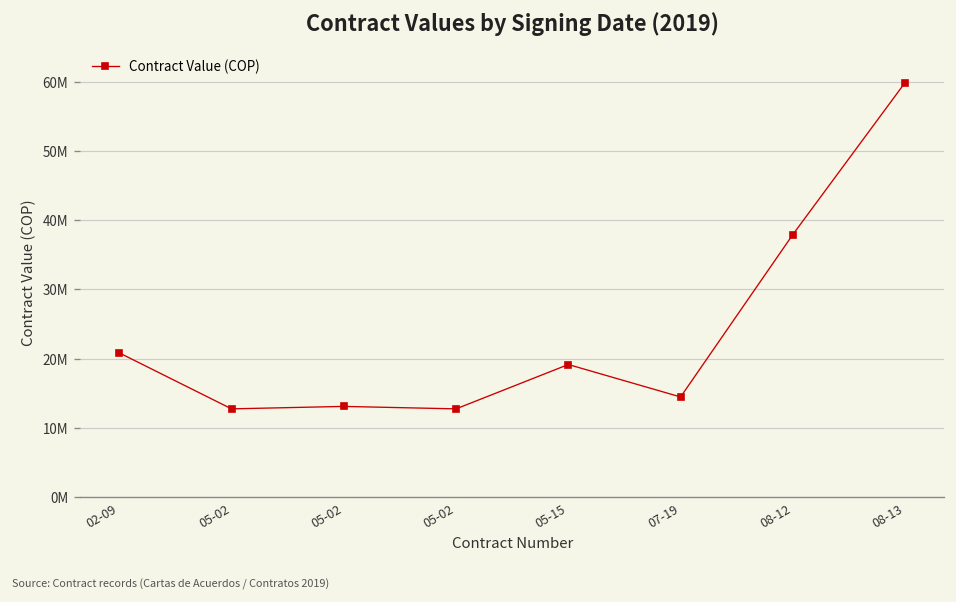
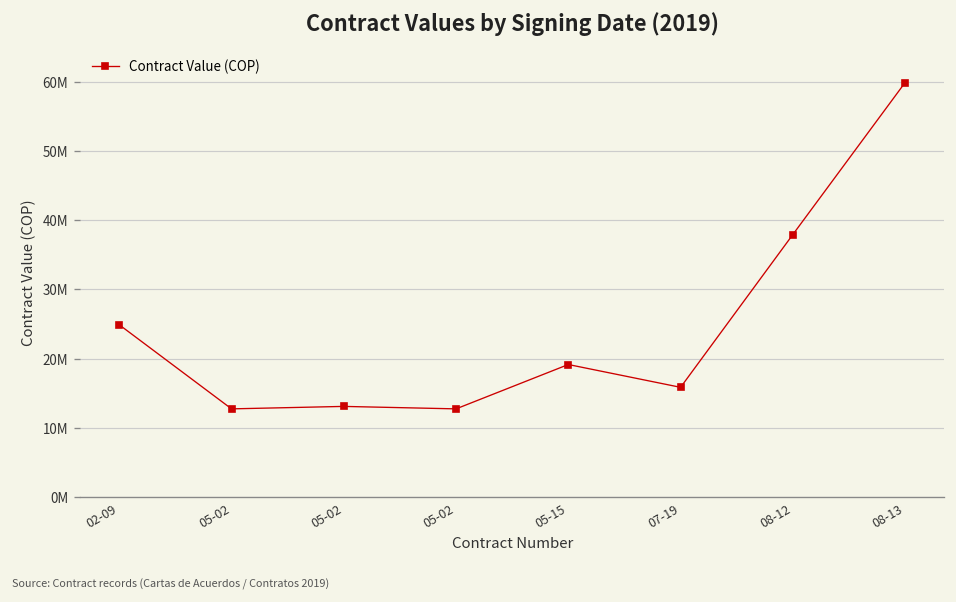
  {
-   "02-09": 21000000,
+   "02-09": 25000000,
    "05-15": 19000000,
-   "07-19": 14000000,
+   "07-19": 16000000,
    "08-12": 38000000,
    "08-13": 60000000
  }
